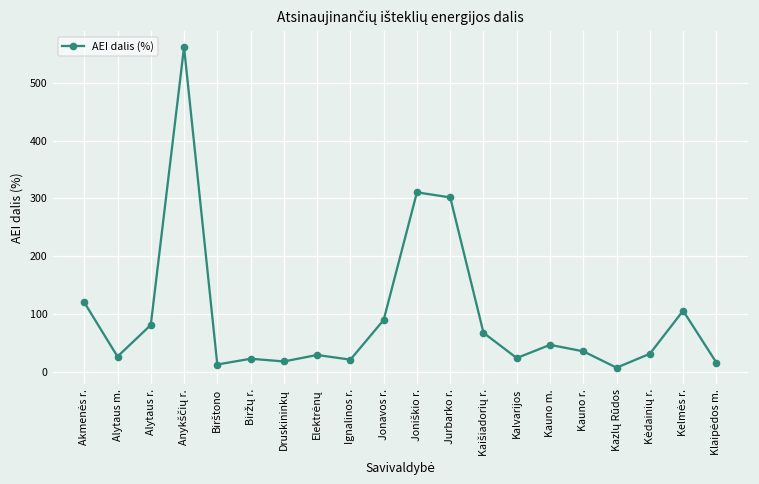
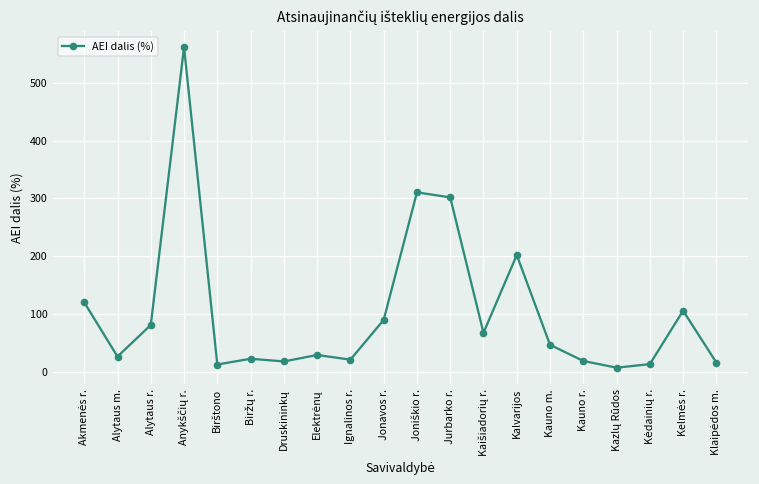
  {
    "Akmenės r.": 120,
    "Alytaus m.": 30,
    "Alytaus r.": 80,
    "Anykščių r.": 560,
    "Birštono": 10,
    "Biržų r.": 20,
    "Druskininkų": 20,
    "Elektrėnų": 30,
    "Ignalinos r.": 20,
    "Jonavos r.": 90,
    "Joniškio r.": 310,
    "Jurbarko r.": 300,
    "Kaišiadorių r.": 70,
-   "Kalvarijos": 20,
+   "Kalvarijos": 200,
    "Kauno m.": 50,
-   "Kauno r.": 30,
+   "Kauno r.": 20,
    "Kazlų Rūdos": 10,
-   "Kėdainių r.": 30,
+   "Kėdainių r.": 10,
    "Kelmės r.": 110,
    "Klaipėdos m.": 20
  }
